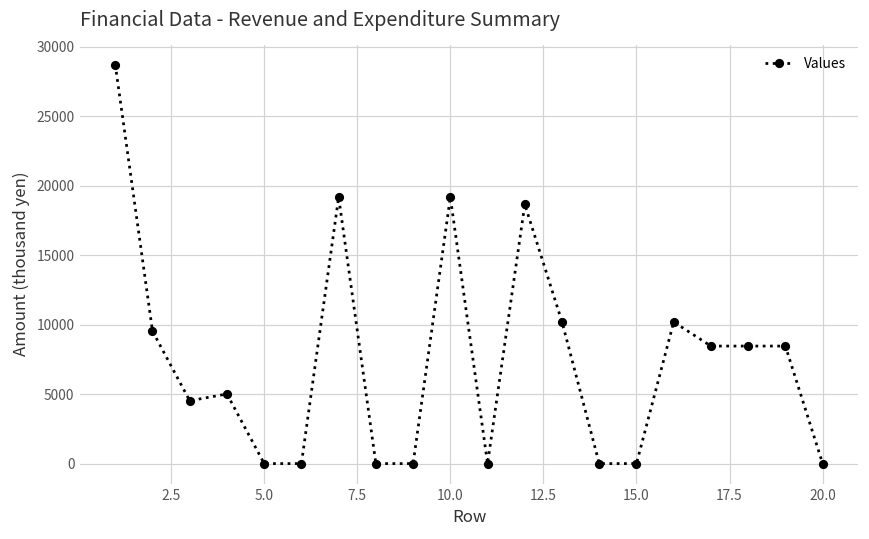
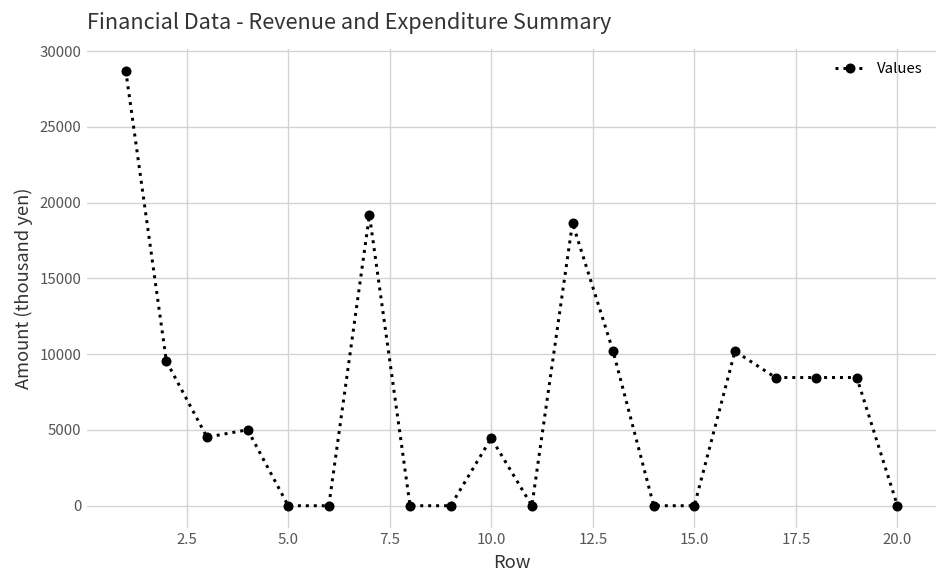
  {
    "5.0": 0,
-   "10.0": 19200,
+   "10.0": 4500,
    "15.0": 0,
    "20.0": 0
  }
